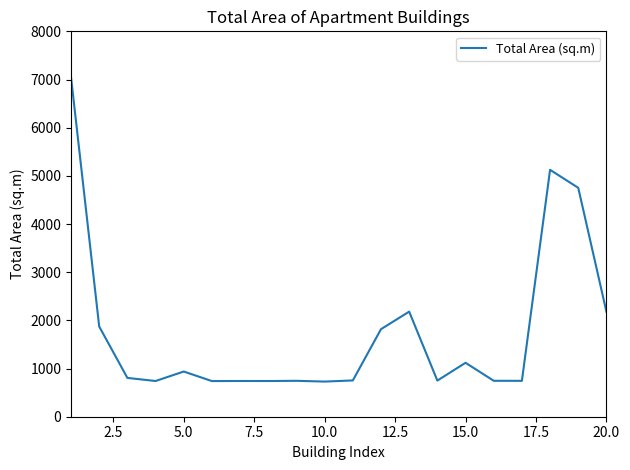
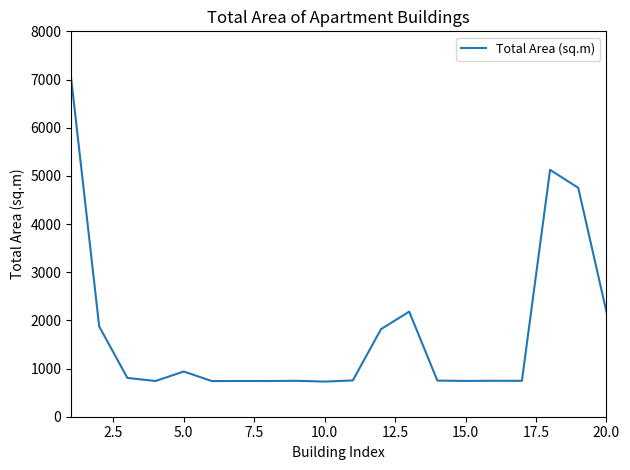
  {
    "5.0": 900,
    "10.0": 700,
-   "15.0": 1100,
+   "15.0": 700,
    "20.0": 2200
  }
